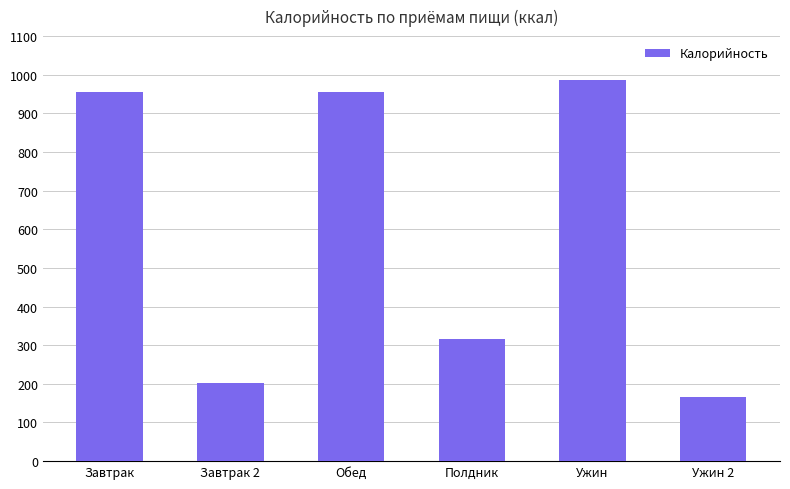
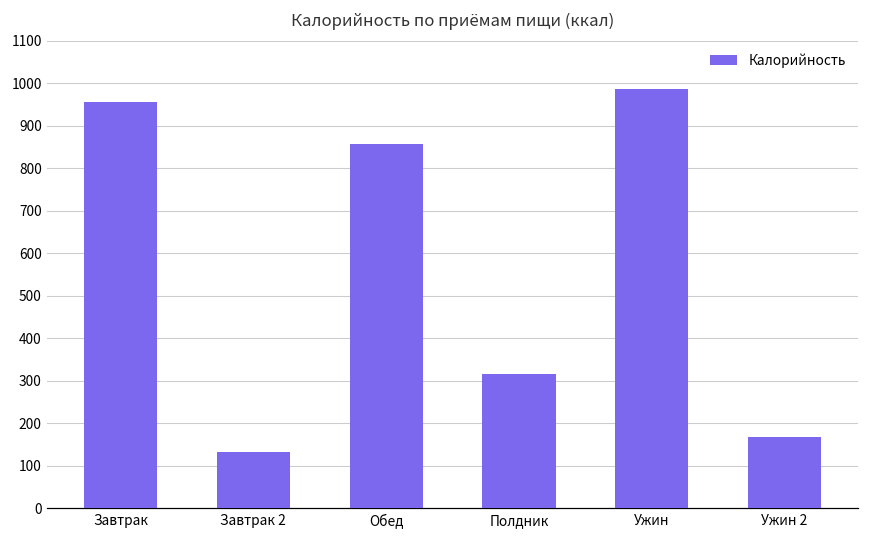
  {
    "Завтрак": 960,
-   "Завтрак 2": 200,
-   "Обед": 960,
+   "Завтрак 2": 130,
+   "Обед": 860,
    "Полдник": 320,
    "Ужин": 990,
    "Ужин 2": 170
  }
